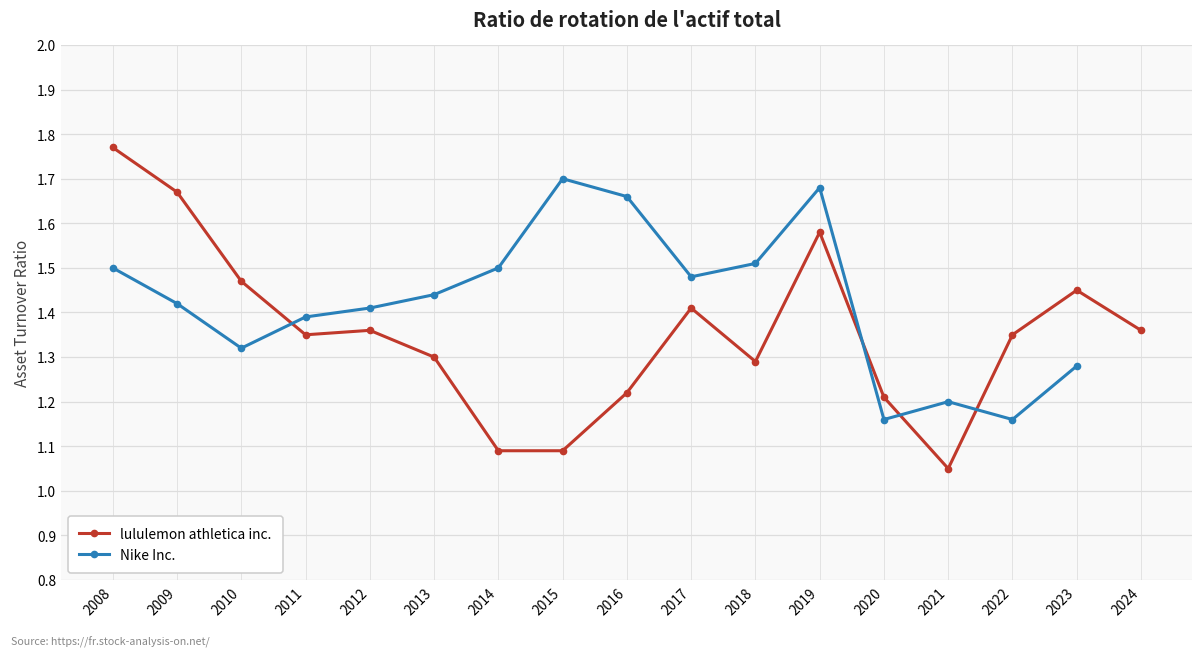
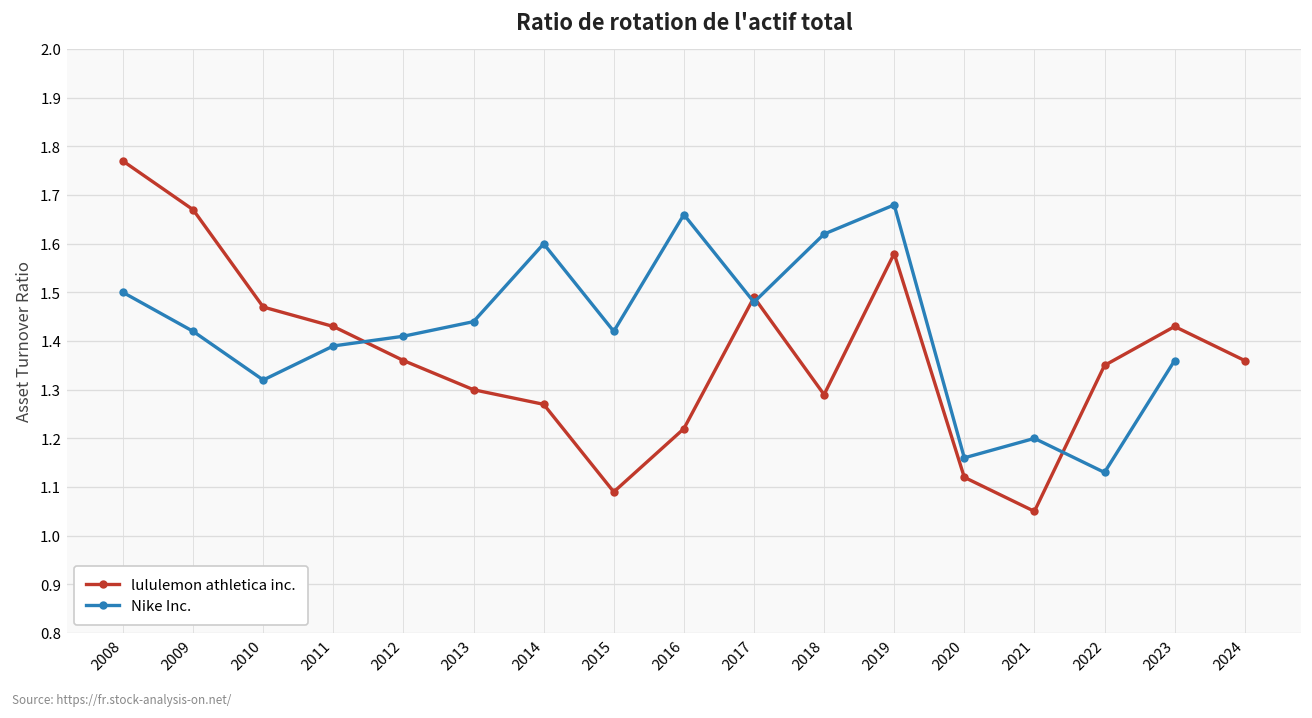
  {
    "lululemon athletica inc.": {
      "2008": 1.77,
      "2009": 1.67,
      "2010": 1.47,
-     "2011": 1.35,
+     "2011": 1.43,
      "2012": 1.36,
      "2013": 1.30,
-     "2014": 1.09,
+     "2014": 1.27,
      "2015": 1.09,
      "2016": 1.22,
-     "2017": 1.41,
+     "2017": 1.49,
      "2018": 1.29,
      "2019": 1.58,
-     "2020": 1.21,
+     "2020": 1.12,
      "2021": 1.05,
      "2022": 1.35,
-     "2023": 1.45,
+     "2023": 1.43,
      "2024": 1.36
    },
    "Nike Inc.": {
      "2008": 1.50,
      "2009": 1.42,
      "2010": 1.32,
      "2011": 1.39,
      "2012": 1.41,
      "2013": 1.44,
-     "2014": 1.5,
-     "2015": 1.70,
+     "2014": 1.6,
+     "2015": 1.42,
      "2016": 1.66,
      "2017": 1.48,
-     "2018": 1.51,
+     "2018": 1.62,
      "2019": 1.68,
      "2020": 1.16,
      "2021": 1.20,
-     "2022": 1.16,
-     "2023": 1.28
+     "2022": 1.13,
+     "2023": 1.36
    }
  }
